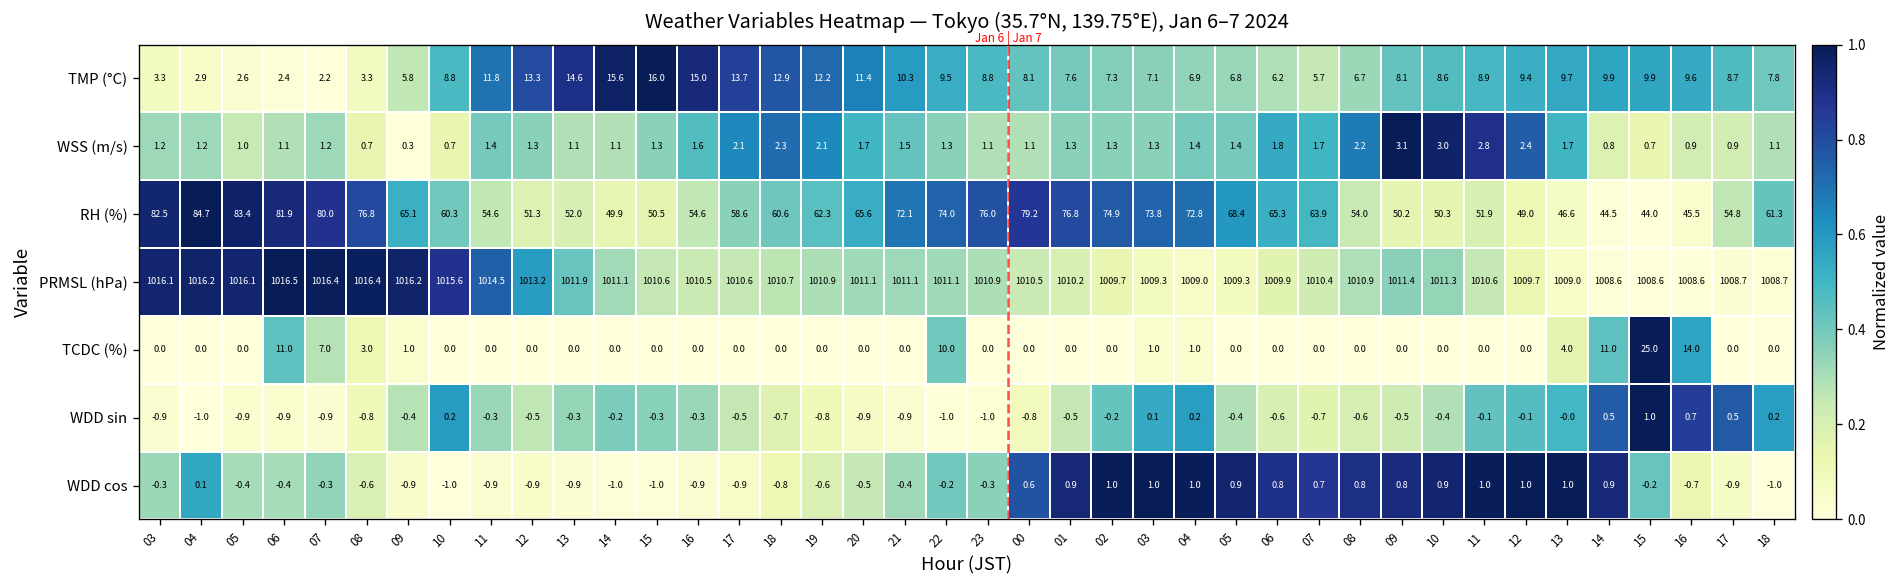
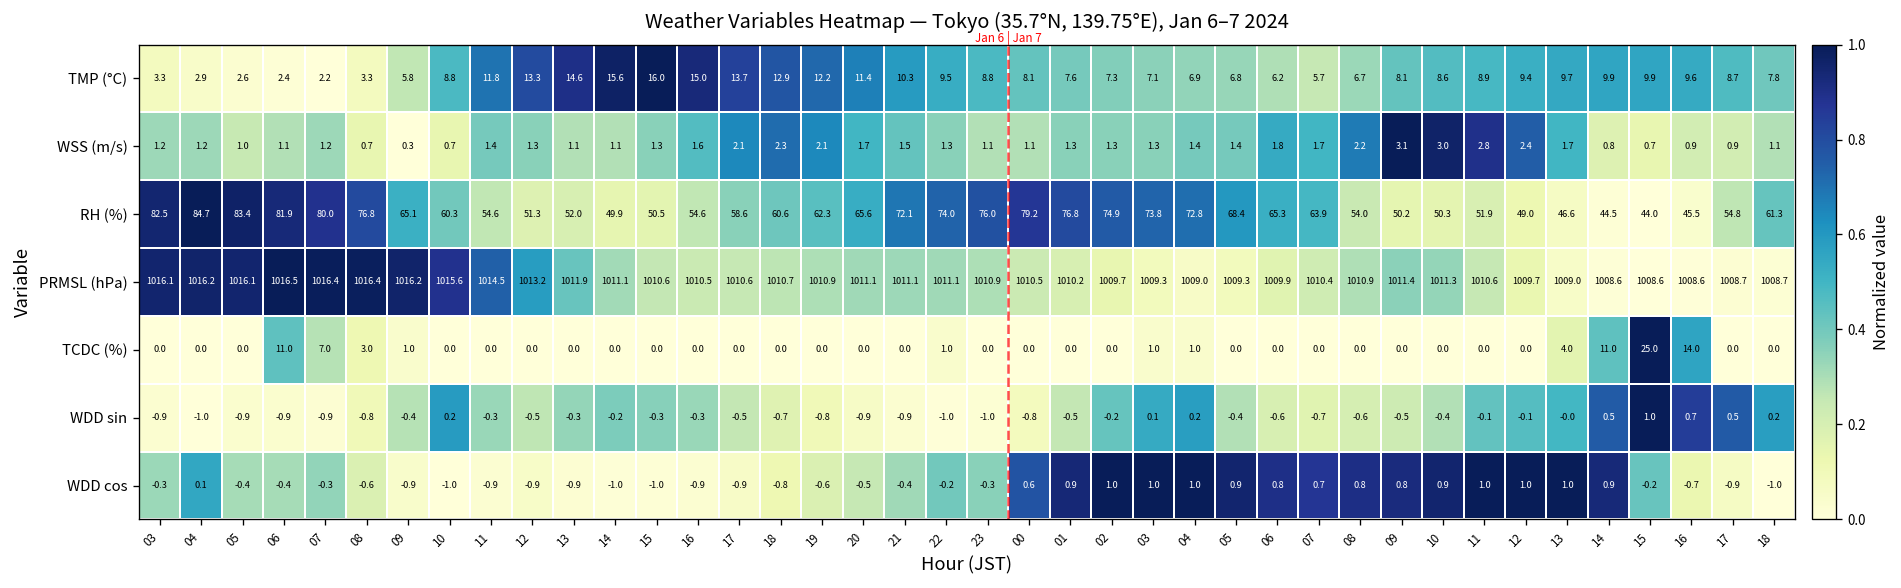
  {
    "TMP (°C)": {
      "19": 12.2,
      "20": 11.4,
      "21": 10.3,
      "22": 9.5,
      "23": 8.8,
      "00": 8.1,
      "01": 7.6,
      "02": 7.3
    },
    "WSS (m/s)": {
      "19": 2.1,
      "20": 1.7,
      "21": 1.5,
      "22": 1.3,
      "23": 1.1,
      "00": 1.1,
      "01": 1.3,
      "02": 1.3
    },
    "RH (%)": {
      "19": 62.3,
      "20": 65.6,
      "21": 72.1,
      "22": 74.0,
      "23": 76.0,
      "00": 79.2,
      "01": 76.8,
      "02": 74.9
    },
    "PRMSL (hPa)": {
      "19": 1010.9,
      "20": 1011.1,
      "21": 1011.1,
      "22": 1011.1,
      "23": 1010.9,
      "00": 1010.5,
      "01": 1010.2,
      "02": 1009.7
    },
    "TCDC (%)": {
      "19": 0.0,
      "20": 0.0,
      "21": 0.0,
-     "22": 10.0,
+     "22": 1.0,
      "23": 0.0,
      "00": 0.0,
      "01": 0.0,
      "02": 0.0
    },
    "WDD sin": {
      "19": -0.8,
      "20": -0.9,
      "21": -0.9,
      "22": -1.0,
      "23": -1.0,
      "00": -0.8,
      "01": -0.5,
      "02": -0.2
    },
    "WDD cos": {
      "19": -0.6,
      "20": -0.5,
      "21": -0.4,
      "22": -0.2,
      "23": -0.3,
      "00": 0.6,
      "01": 0.9,
      "02": 1.0
    }
  }
